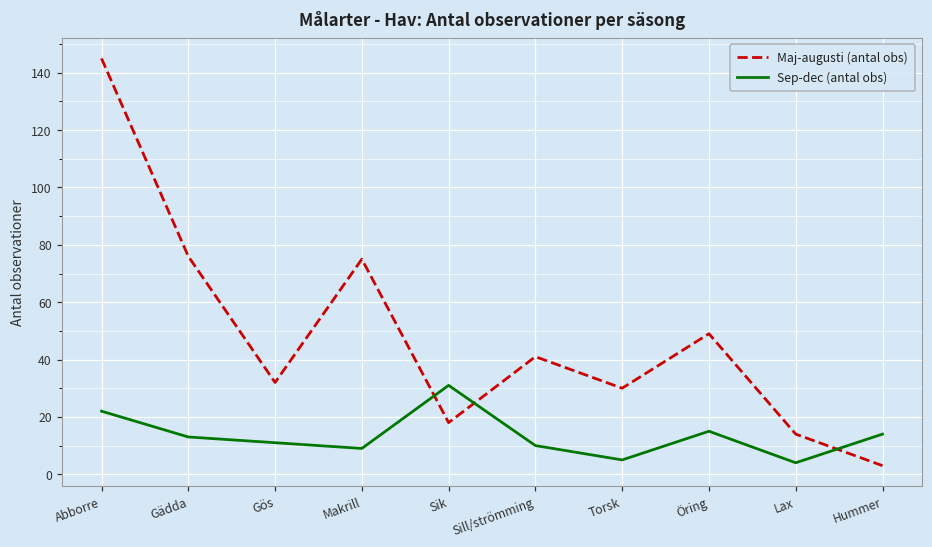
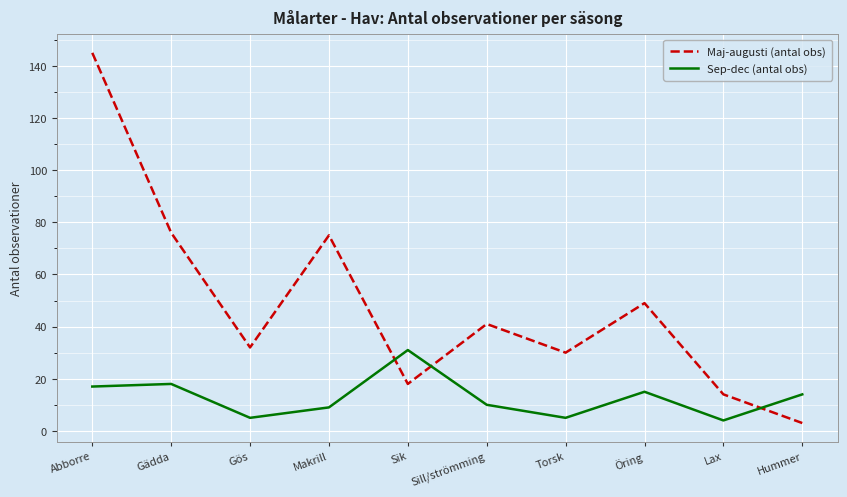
  {
    "Maj-augusti (antal obs)": {
      "Abborre": 145,
      "Gädda": 76,
      "Gös": 32,
      "Makrill": 75,
      "Sik": 18,
      "Sill/strömming": 41,
      "Torsk": 30,
      "Öring": 49,
      "Lax": 14,
      "Hummer": 3
    },
    "Sep-dec (antal obs)": {
-     "Abborre": 22,
-     "Gädda": 13,
-     "Gös": 11,
+     "Abborre": 17,
+     "Gädda": 18,
+     "Gös": 5,
      "Makrill": 9,
      "Sik": 31,
      "Sill/strömming": 10,
      "Torsk": 5,
      "Öring": 15,
      "Lax": 4,
      "Hummer": 14
    }
  }
